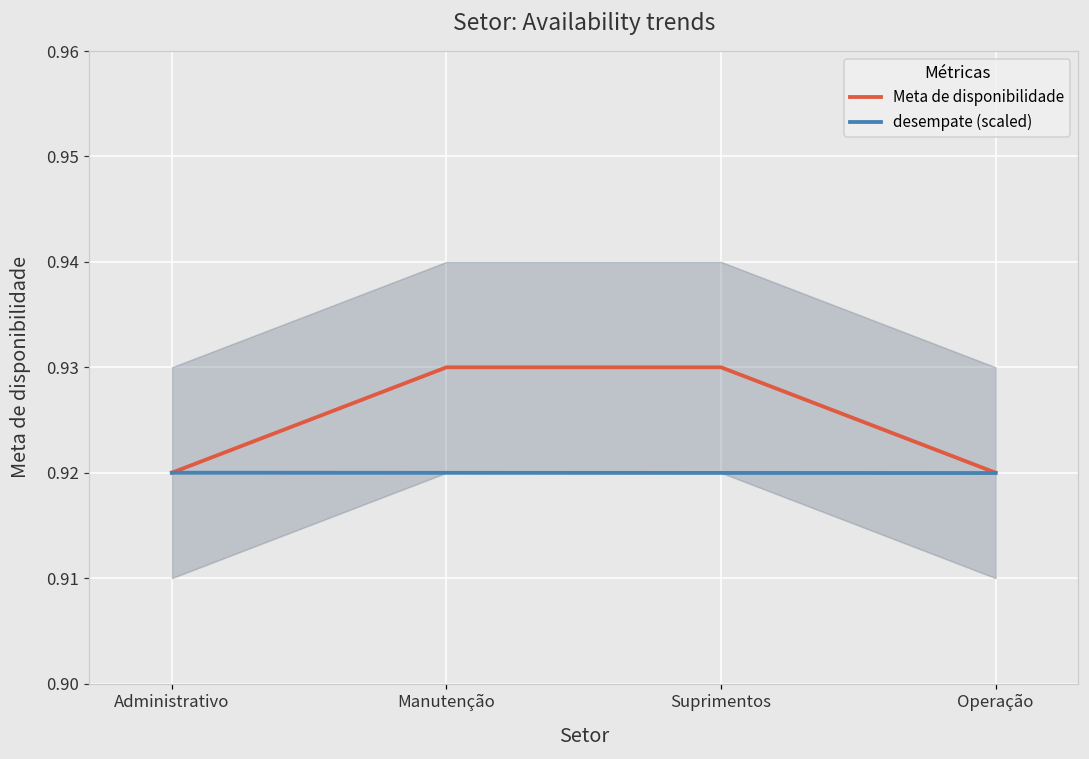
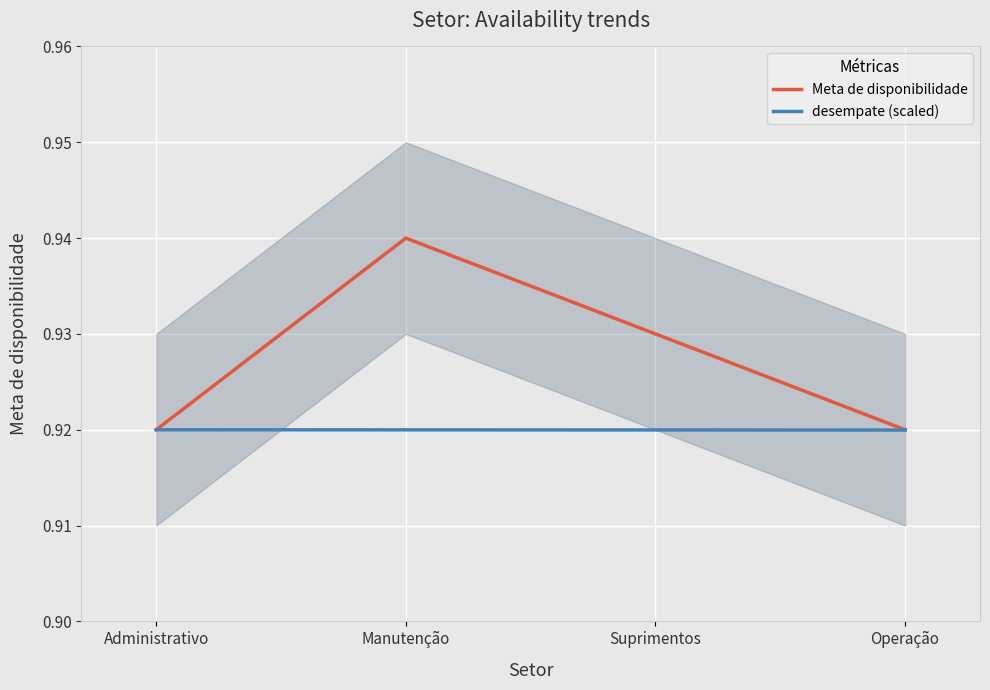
  {
    "Meta de disponibilidade": {
-     "Manutenção": 0.93,
+     "Manutenção": 0.94,
      "Suprimentos": 0.93
    }
  }
